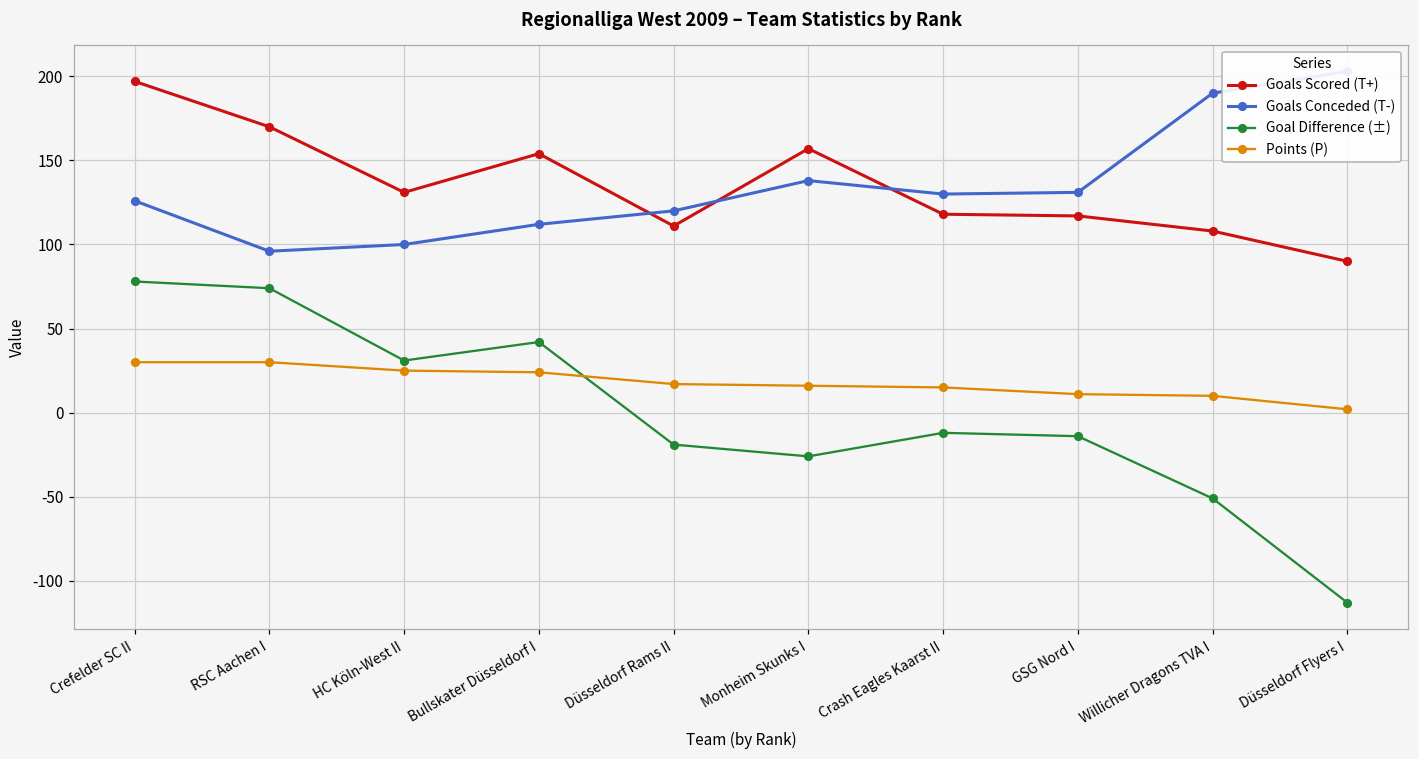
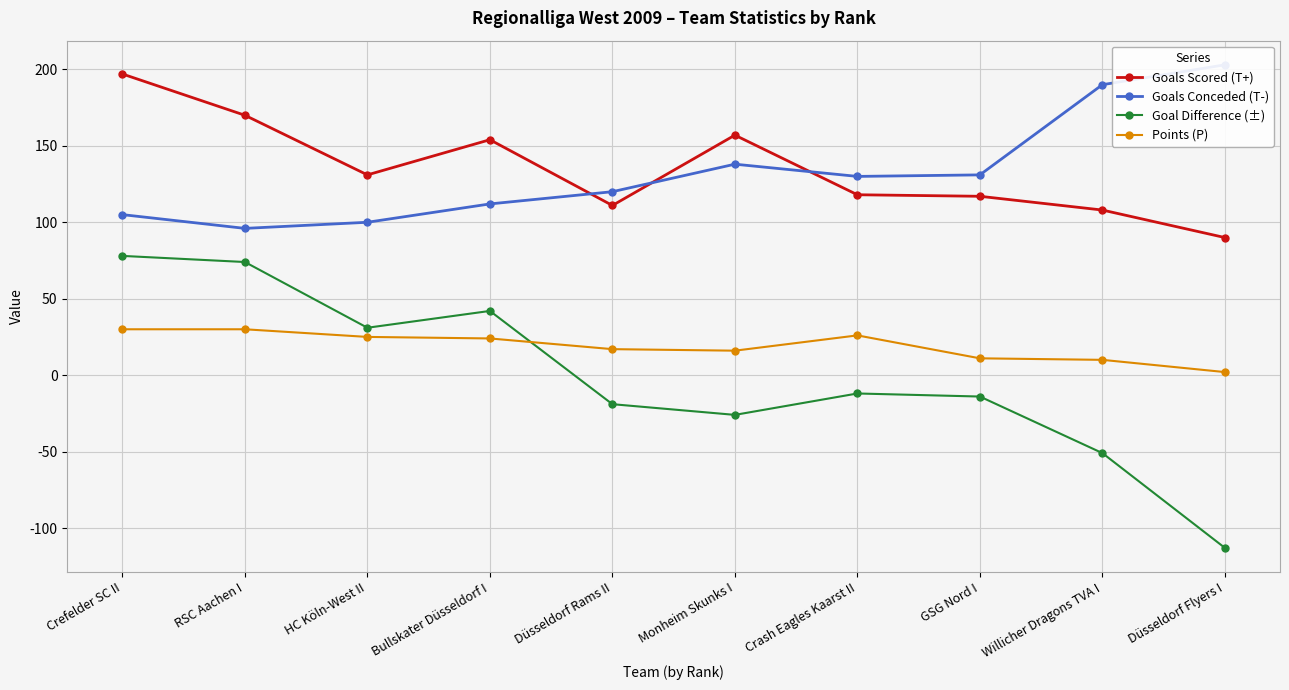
  {
    "Goals Scored (T+)": {
      "Crefelder SC II": 197,
      "RSC Aachen I": 170,
      "HC Köln-West II": 131,
      "Bullskater Düsseldorf I": 154,
      "Düsseldorf Rams II": 111,
      "Monheim Skunks I": 157,
      "Crash Eagles Kaarst II": 118,
      "GSG Nord I": 117,
      "Willicher Dragons TVA I": 108,
      "Düsseldorf Flyers I": 90
    },
    "Goals Conceded (T-)": {
-     "Crefelder SC II": 126,
+     "Crefelder SC II": 105,
      "RSC Aachen I": 96,
      "HC Köln-West II": 100,
      "Bullskater Düsseldorf I": 112,
      "Düsseldorf Rams II": 120,
      "Monheim Skunks I": 138,
      "Crash Eagles Kaarst II": 130,
      "GSG Nord I": 131,
      "Willicher Dragons TVA I": 190
    },
    "Goal Difference (±)": {
      "Crefelder SC II": 78,
      "RSC Aachen I": 74,
      "HC Köln-West II": 31,
      "Bullskater Düsseldorf I": 42,
      "Düsseldorf Rams II": -19,
      "Monheim Skunks I": -26,
      "Crash Eagles Kaarst II": -12,
      "GSG Nord I": -14,
      "Willicher Dragons TVA I": -51,
      "Düsseldorf Flyers I": -113
    },
    "Points (P)": {
      "Crefelder SC II": 30,
      "RSC Aachen I": 30,
      "HC Köln-West II": 25,
      "Bullskater Düsseldorf I": 24,
      "Düsseldorf Rams II": 17,
      "Monheim Skunks I": 16,
-     "Crash Eagles Kaarst II": 15,
+     "Crash Eagles Kaarst II": 26,
      "GSG Nord I": 11,
      "Willicher Dragons TVA I": 10,
      "Düsseldorf Flyers I": 2
    }
  }
